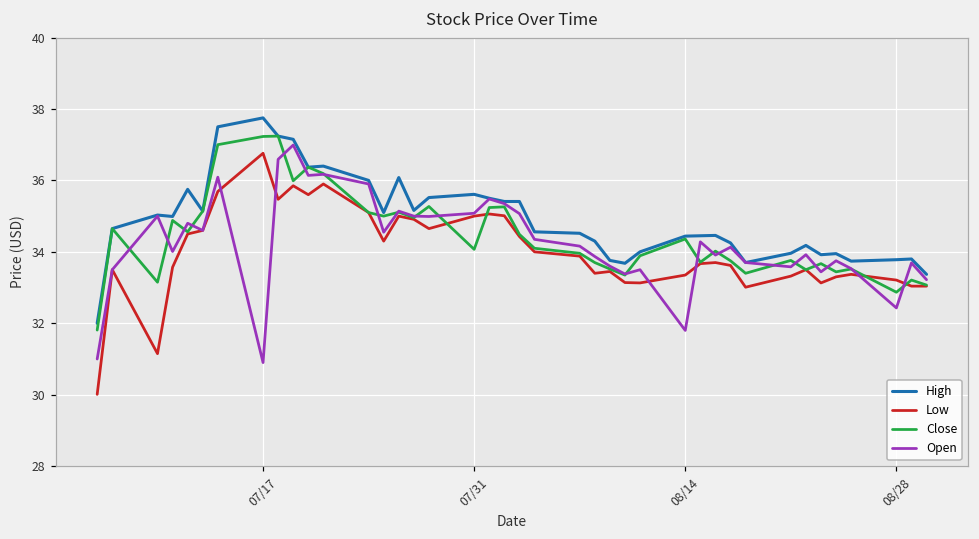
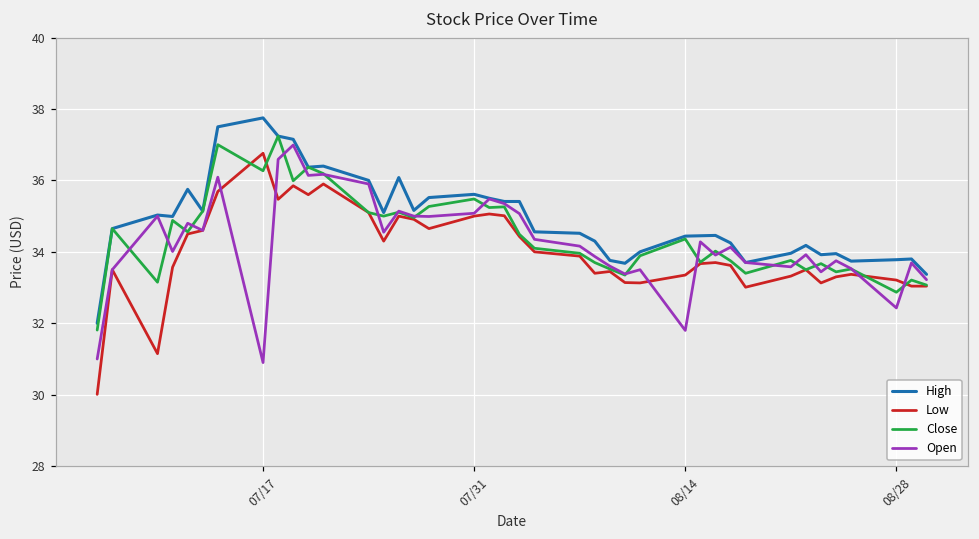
  {
    "High": {
      "07/17": 37.8,
      "07/31": 35.6,
      "08/14": 34.4,
      "08/28": 33.8
    },
    "Low": {
      "07/17": 36.8,
      "07/31": 35.0,
      "08/14": 33.4,
      "08/28": 33.2
    },
    "Close": {
-     "07/17": 37.2,
-     "07/31": 34.1,
+     "07/17": 36.3,
+     "07/31": 35.5,
      "08/14": 34.4,
      "08/28": 32.9
    },
    "Open": {
      "07/17": 30.9,
      "07/31": 35.1,
      "08/14": 31.8,
      "08/28": 32.4
    }
  }
